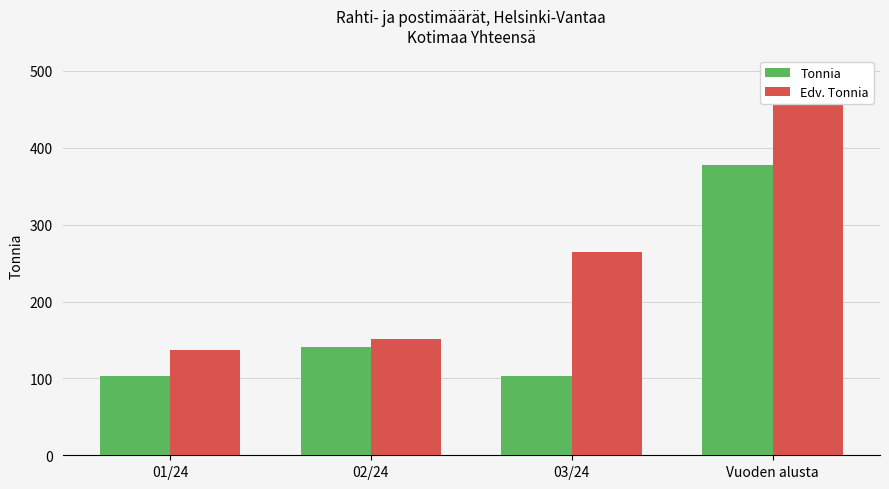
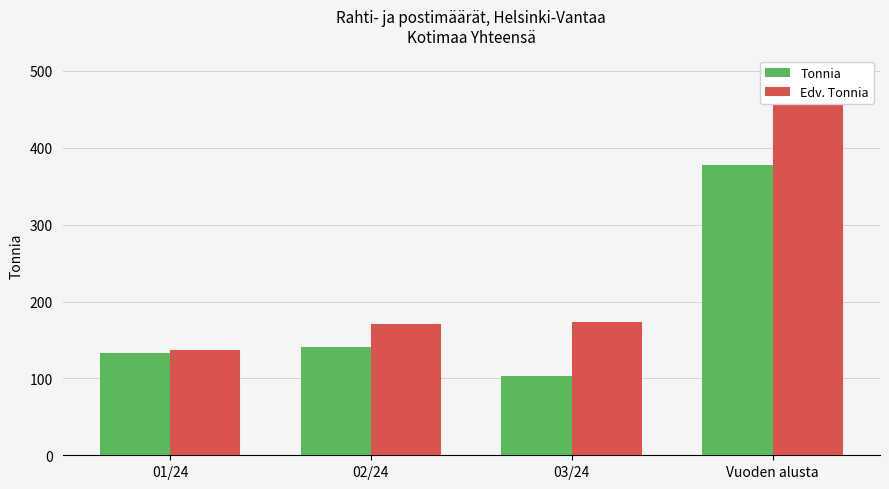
  {
    "Tonnia": {
-     "01/24": 100,
+     "01/24": 130,
      "02/24": 140,
      "03/24": 100,
      "Vuoden alusta": 380
    },
    "Edv. Tonnia": {
      "01/24": 140,
-     "02/24": 150,
-     "03/24": 260
+     "02/24": 170,
+     "03/24": 170
    }
  }
